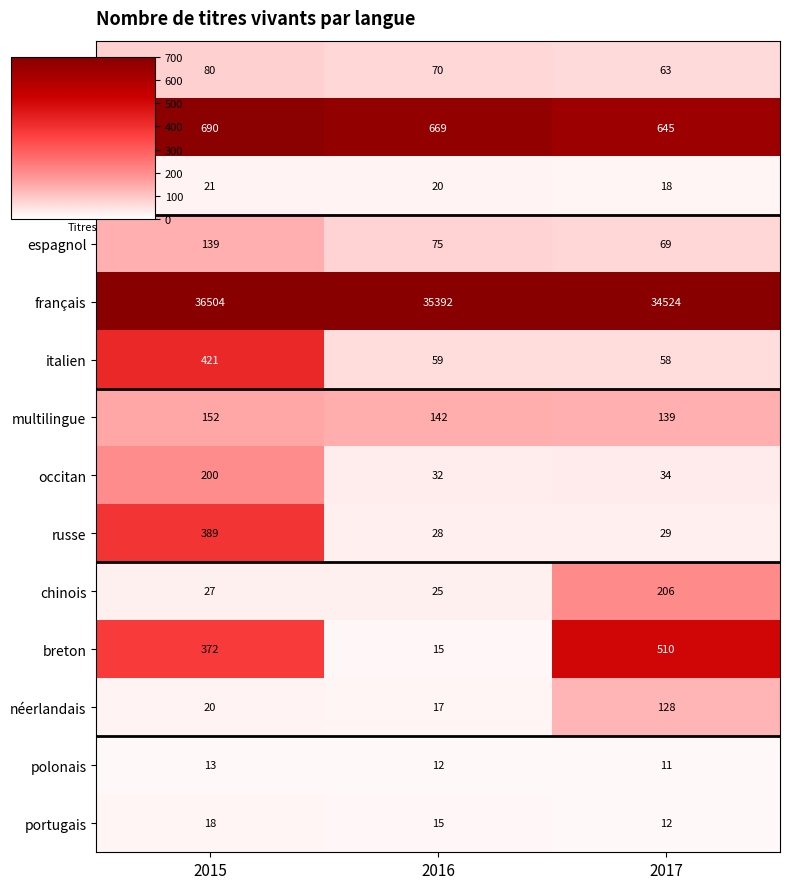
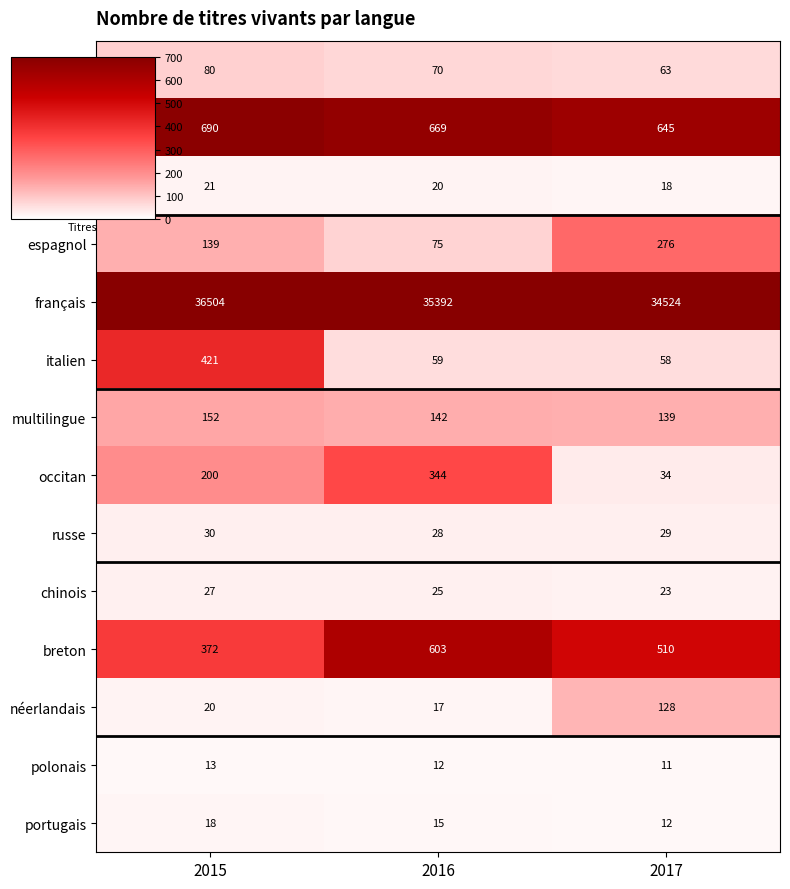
  {
    "espagnol": {
      "2015": 139,
      "2016": 75,
-     "2017": 69
+     "2017": 276
    },
    "français": {
      "2015": 36504,
      "2016": 35392,
      "2017": 34524
    },
    "italien": {
      "2015": 421,
      "2016": 59,
      "2017": 58
    },
    "multilingue": {
      "2015": 152,
      "2016": 142,
      "2017": 139
    },
    "occitan": {
      "2015": 200,
-     "2016": 32,
+     "2016": 344,
      "2017": 34
    },
    "russe": {
-     "2015": 389,
+     "2015": 30,
      "2016": 28,
      "2017": 29
    },
    "chinois": {
      "2015": 27,
      "2016": 25,
-     "2017": 206
+     "2017": 23
    },
    "breton": {
      "2015": 372,
-     "2016": 15,
+     "2016": 603,
      "2017": 510
    },
    "néerlandais": {
      "2015": 20,
      "2016": 17,
      "2017": 128
    },
    "polonais": {
      "2015": 13,
      "2016": 12,
      "2017": 11
    },
    "portugais": {
      "2015": 18,
      "2016": 15,
      "2017": 12
    }
  }
